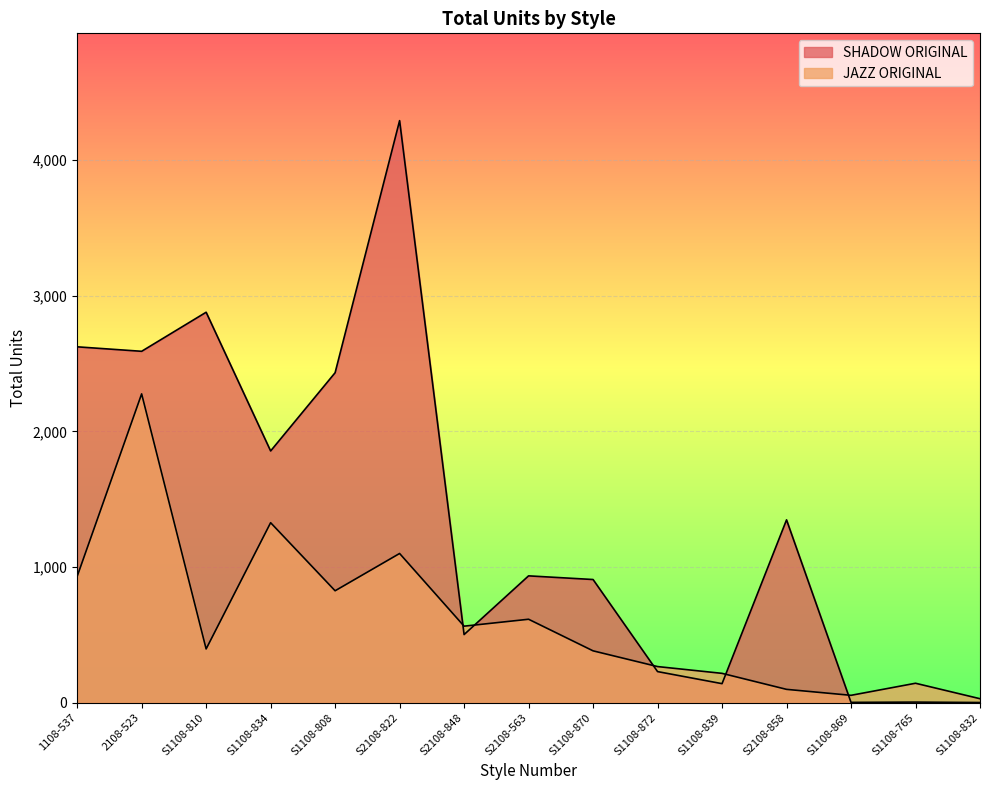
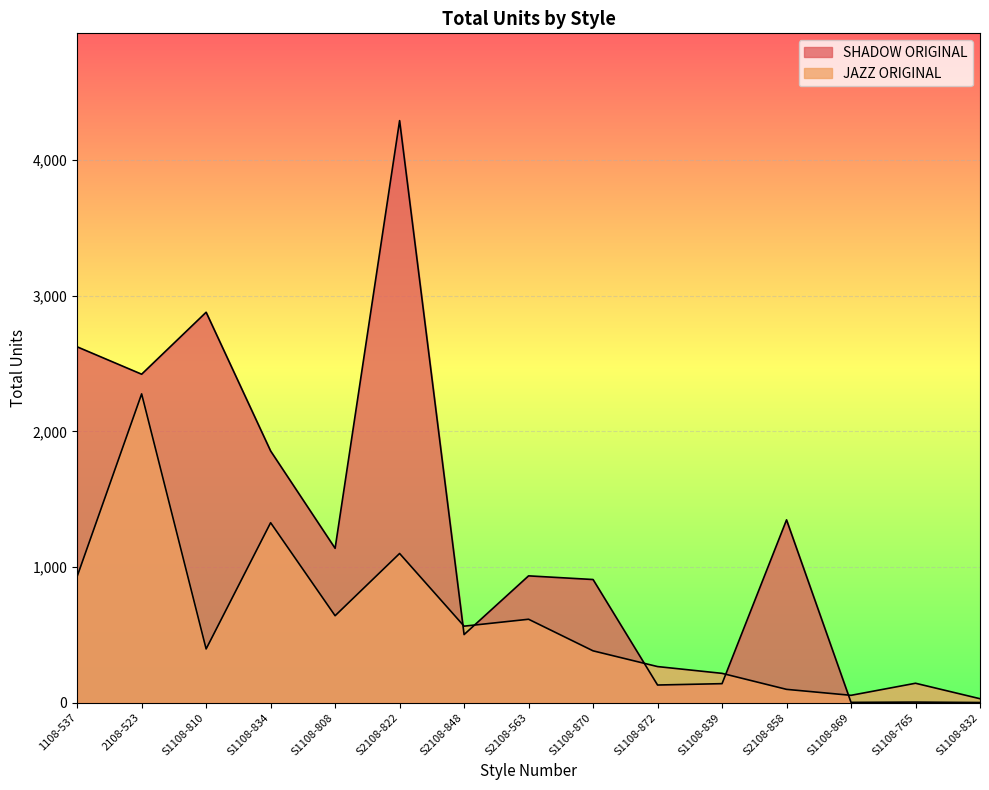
  {
    "SHADOW ORIGINAL": {
      "1108-537": "2,620",
-     "2108-523": "2,590",
+     "2108-523": "2,420",
      "S1108-810": "2,880",
      "S1108-834": "1,860",
-     "S1108-808": "2,430",
+     "S1108-808": "1,140",
      "S2108-822": "4,290",
      "S2108-848": "500",
      "S2108-563": "940",
      "S1108-870": "910",
-     "S1108-872": "230",
+     "S1108-872": "130",
      "S1108-839": "140",
      "S2108-858": "1,350",
      "S1108-869": "0",
      "S1108-765": "0",
      "S1108-832": "0"
    },
    "JAZZ ORIGINAL": {
      "1108-537": "930",
      "2108-523": "2,280",
      "S1108-810": "400",
      "S1108-834": "1,330",
-     "S1108-808": "830",
+     "S1108-808": "640",
      "S2108-822": "1,100",
      "S2108-848": "560",
      "S2108-563": "620",
      "S1108-870": "380",
      "S1108-872": "270",
      "S1108-839": "220",
      "S2108-858": "100",
      "S1108-869": "50",
      "S1108-765": "140",
      "S1108-832": "30"
    }
  }
